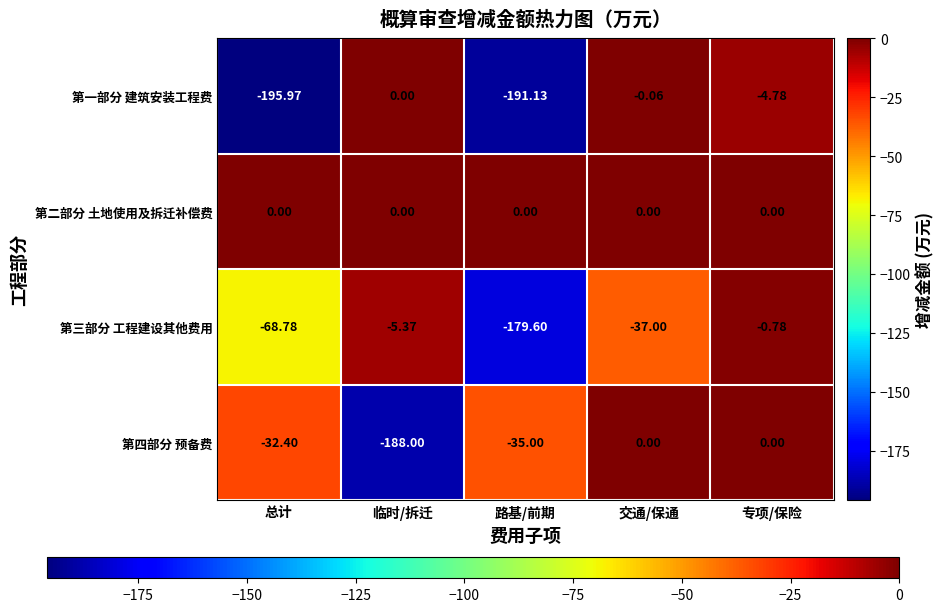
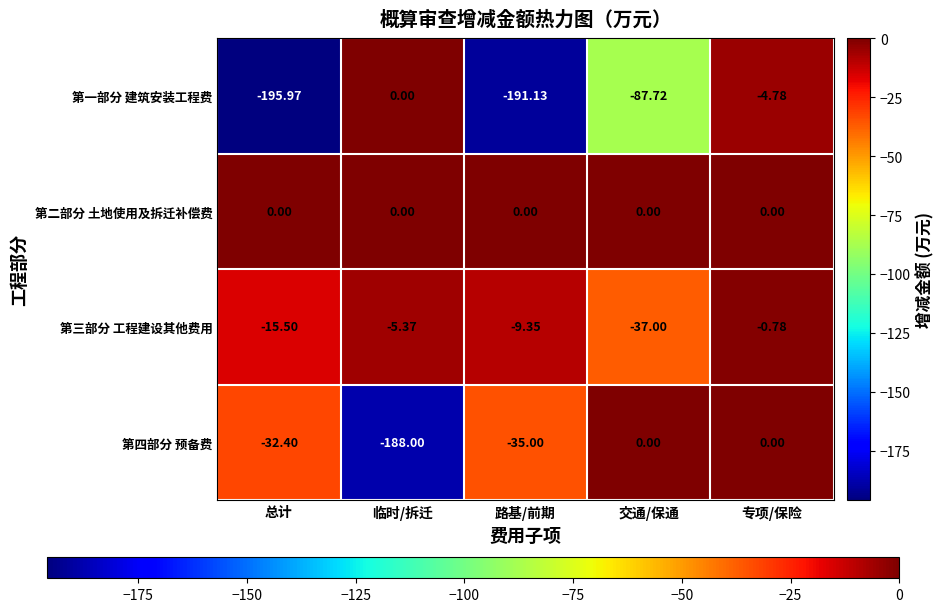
  {
    "第一部分 建筑安装工程费": {
      "总计": -195.97,
      "临时/拆迁": 0.00,
      "路基/前期": -191.13,
-     "交通/保通": -0.06,
+     "交通/保通": -87.72,
      "专项/保险": -4.78
    },
    "第二部分 土地使用及拆迁补偿费": {
      "总计": 0.00,
      "临时/拆迁": 0.00,
      "路基/前期": 0.00,
      "交通/保通": 0.00,
      "专项/保险": 0.00
    },
    "第三部分 工程建设其他费用": {
-     "总计": -68.78,
+     "总计": -15.50,
      "临时/拆迁": -5.37,
-     "路基/前期": -179.60,
+     "路基/前期": -9.35,
      "交通/保通": -37.00,
      "专项/保险": -0.78
    },
    "第四部分 预备费": {
      "总计": -32.40,
      "临时/拆迁": -188.00,
      "路基/前期": -35.00,
      "交通/保通": 0.00,
      "专项/保险": 0.00
    }
  }
